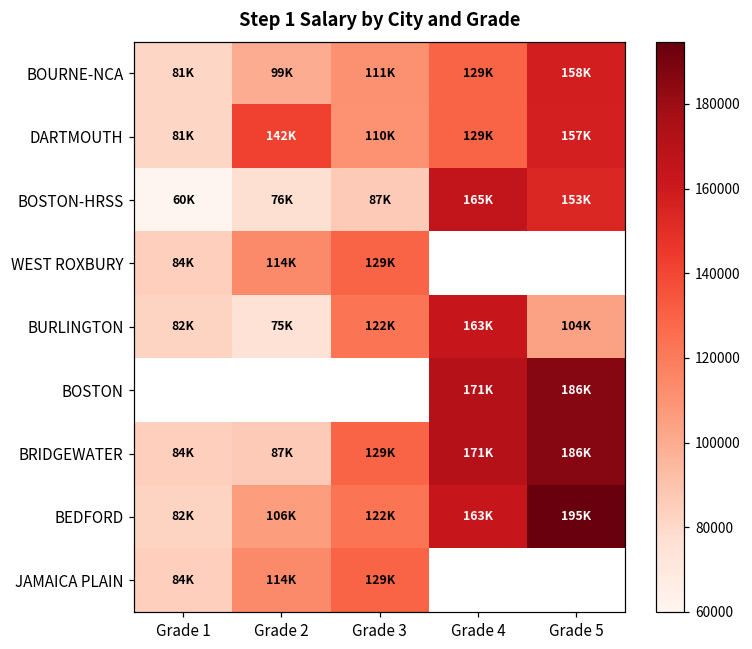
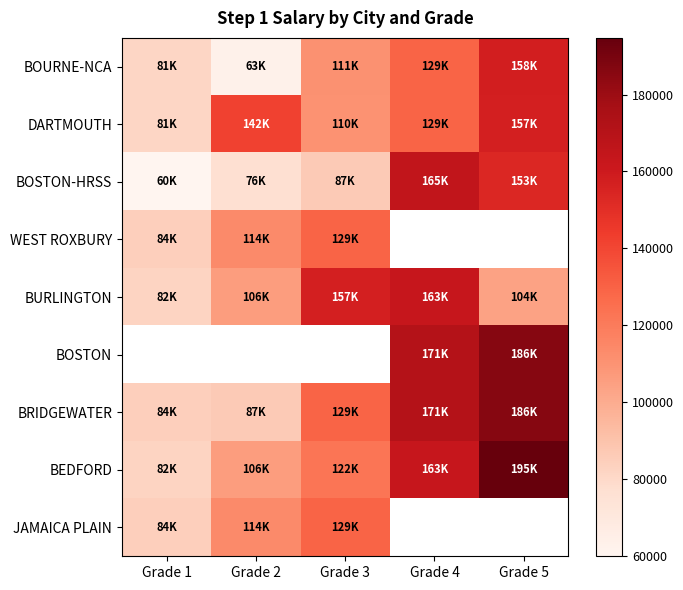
  {
    "BOURNE-NCA": {
      "Grade 1": "81K",
-     "Grade 2": "99K",
+     "Grade 2": "63K",
      "Grade 3": "111K",
      "Grade 4": "129K",
      "Grade 5": "158K"
    },
    "DARTMOUTH": {
      "Grade 1": "81K",
      "Grade 2": "142K",
      "Grade 3": "110K",
      "Grade 4": "129K",
      "Grade 5": "157K"
    },
    "BOSTON-HRSS": {
      "Grade 1": "60K",
      "Grade 2": "76K",
      "Grade 3": "87K",
      "Grade 4": "165K",
      "Grade 5": "153K"
    },
    "WEST ROXBURY": {
      "Grade 1": "84K",
      "Grade 2": "114K",
      "Grade 3": "129K"
    },
    "BURLINGTON": {
      "Grade 1": "82K",
-     "Grade 2": "75K",
-     "Grade 3": "122K",
+     "Grade 2": "106K",
+     "Grade 3": "157K",
      "Grade 4": "163K",
      "Grade 5": "104K"
    },
    "BOSTON": {
      "Grade 4": "171K",
      "Grade 5": "186K"
    },
    "BRIDGEWATER": {
      "Grade 1": "84K",
      "Grade 2": "87K",
      "Grade 3": "129K",
      "Grade 4": "171K",
      "Grade 5": "186K"
    },
    "BEDFORD": {
      "Grade 1": "82K",
      "Grade 2": "106K",
      "Grade 3": "122K",
      "Grade 4": "163K",
      "Grade 5": "195K"
    },
    "JAMAICA PLAIN": {
      "Grade 1": "84K",
      "Grade 2": "114K",
      "Grade 3": "129K"
    }
  }
